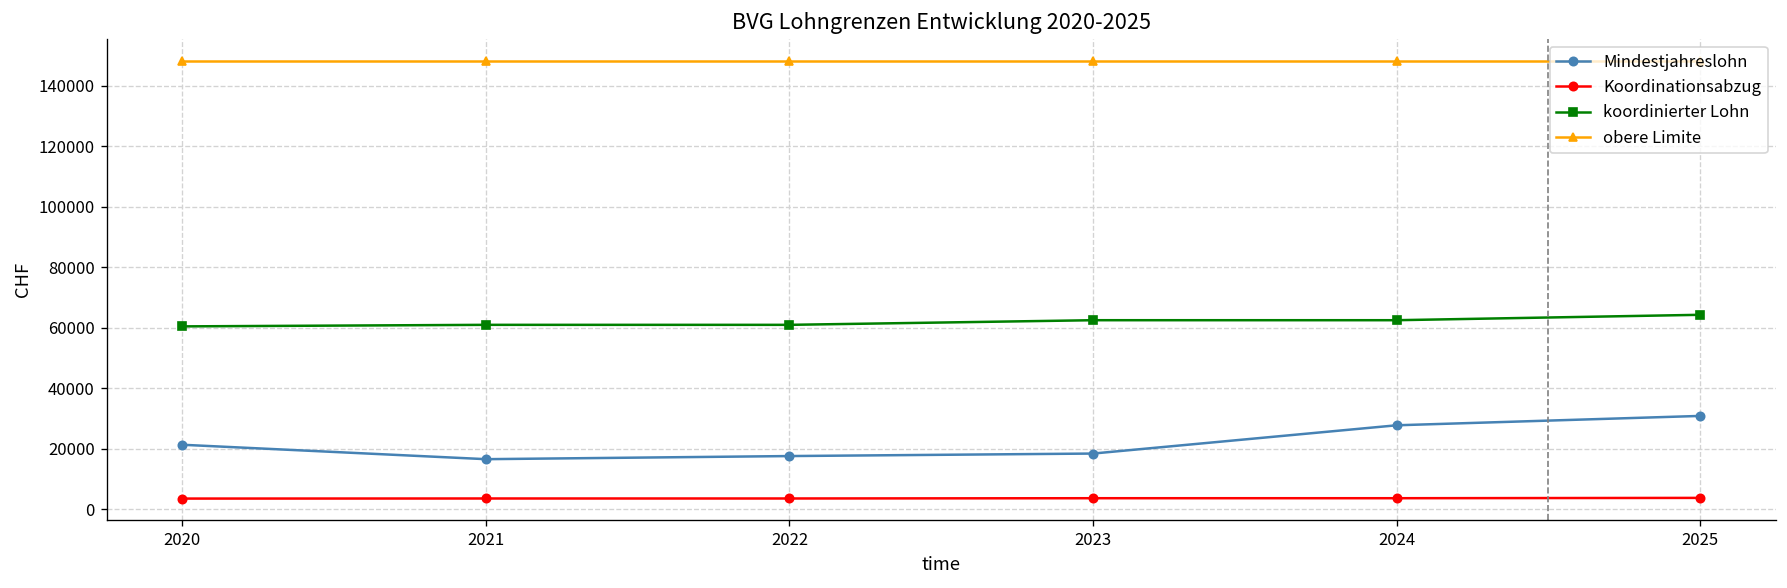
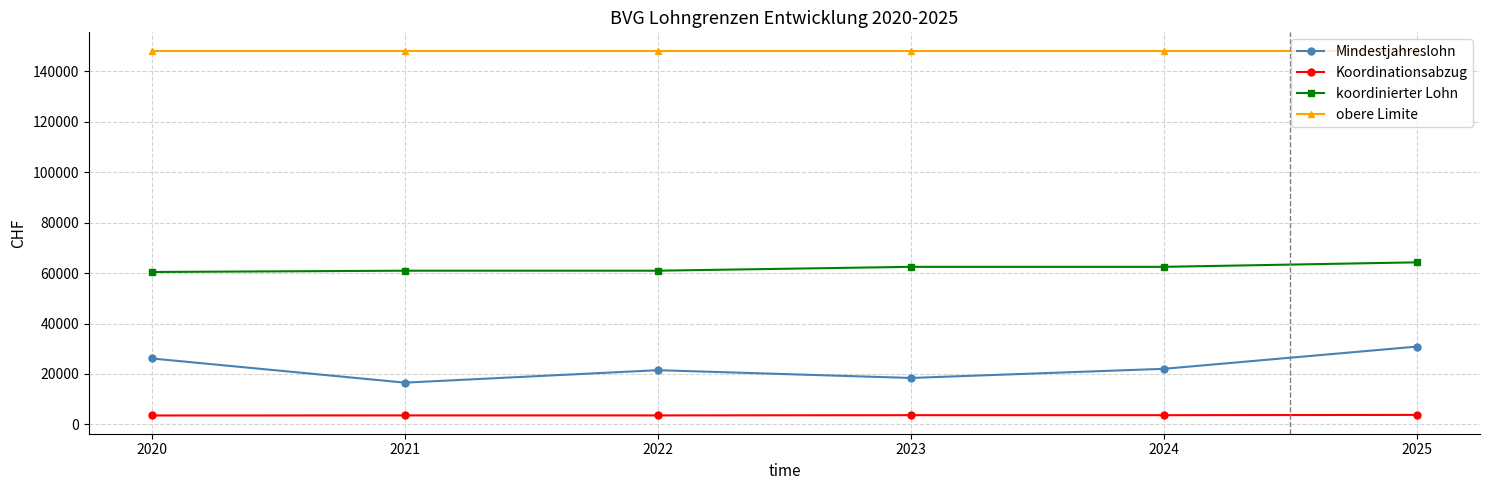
  {
    "Mindestjahreslohn": {
-     "2020": 21000,
+     "2020": 26000,
      "2021": 17000,
-     "2022": 18000,
+     "2022": 22000,
      "2023": 18000,
-     "2024": 28000,
+     "2024": 22000,
      "2025": 31000
    },
    "Koordinationsabzug": {
      "2020": 4000,
      "2021": 4000,
      "2022": 4000,
      "2023": 4000,
      "2024": 4000,
      "2025": 4000
    },
    "koordinierter Lohn": {
      "2020": 60000,
      "2021": 61000,
      "2022": 61000,
      "2023": 62000,
      "2024": 62000,
      "2025": 64000
    },
    "obere Limite": {
      "2020": 148000,
      "2021": 148000,
      "2022": 148000,
      "2023": 148000,
      "2024": 148000
    }
  }
